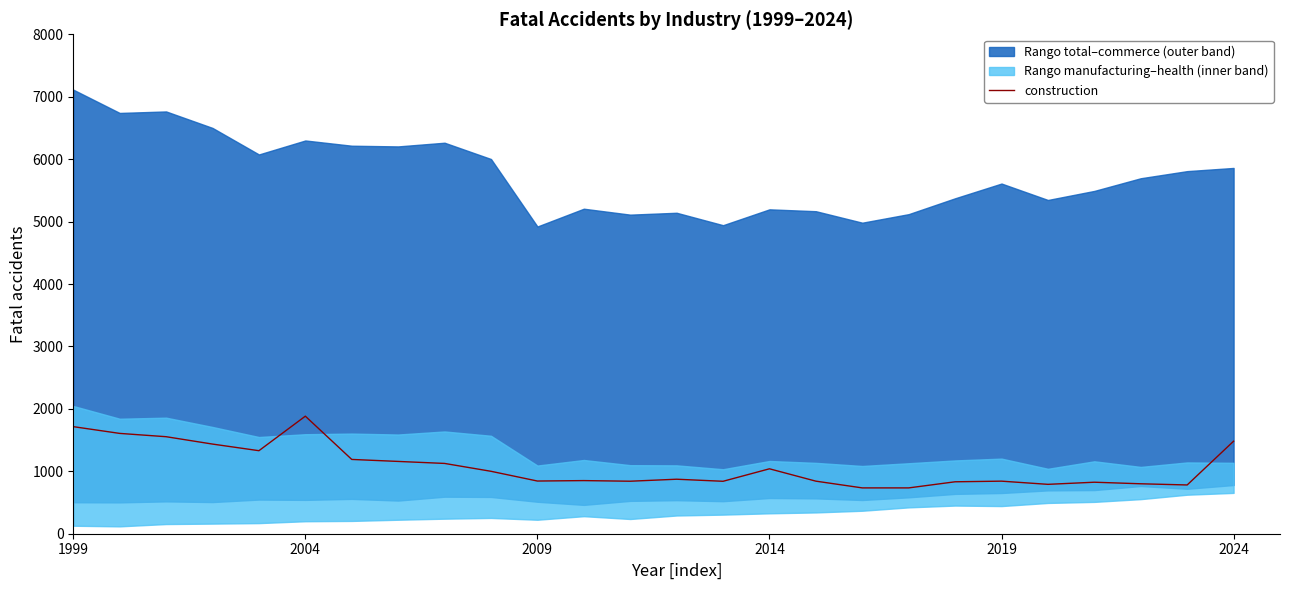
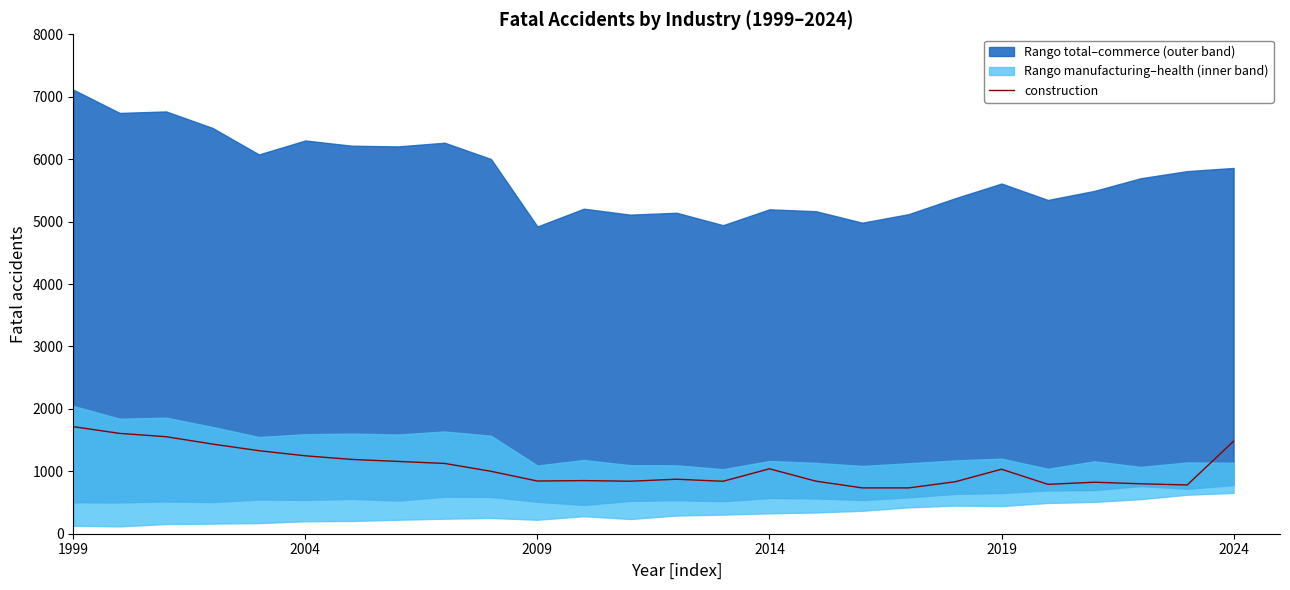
  {
    "construction": {
      "1999": 1700,
-     "2004": 1900,
+     "2004": 1200,
      "2009": 800,
      "2014": 1000,
-     "2019": 800,
+     "2019": 1000,
      "2024": 1500
    }
  }
